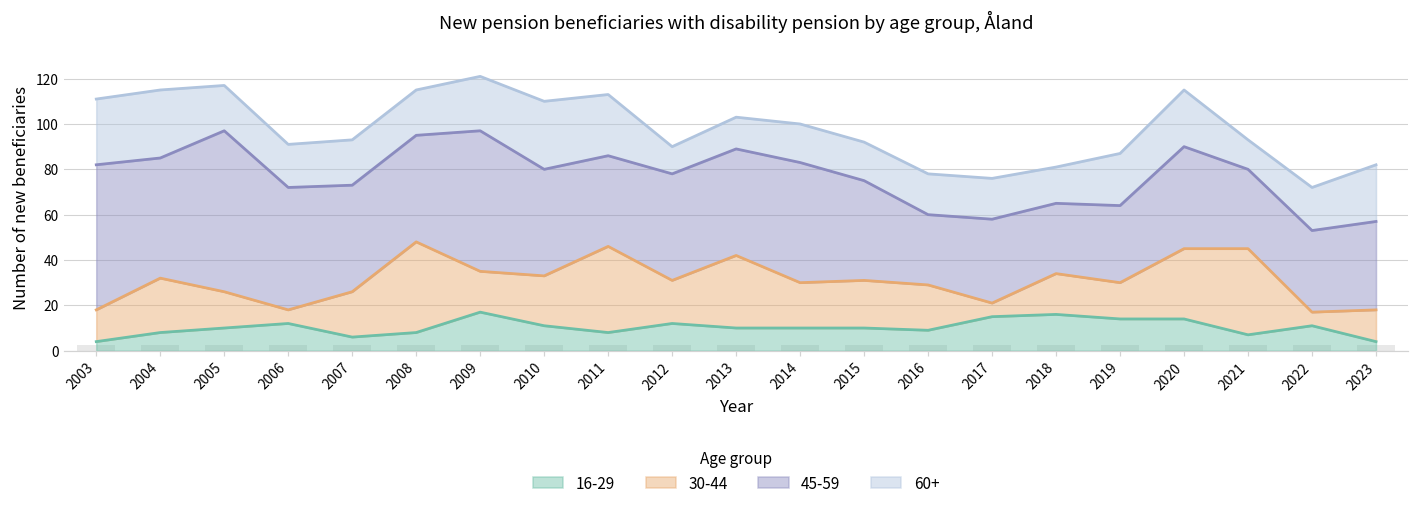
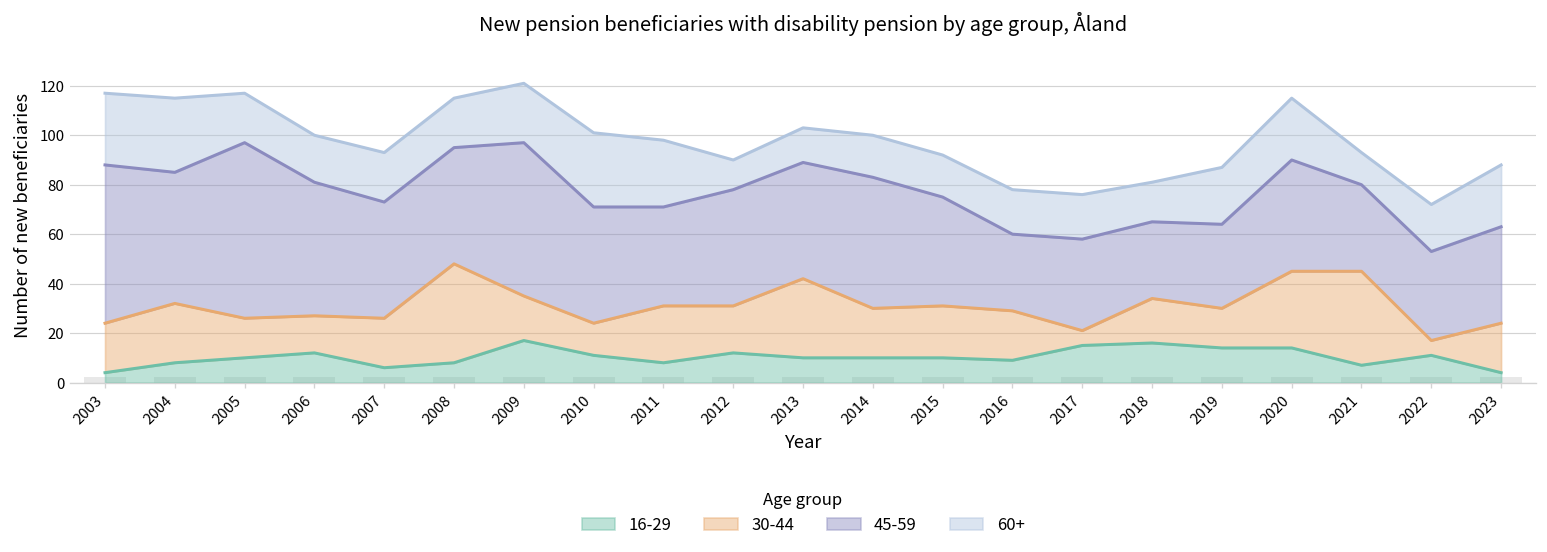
  {
    "30-44": {
-     "2003": 14,
+     "2003": 20,
      "2004": 24,
      "2005": 16,
-     "2006": 6,
+     "2006": 15,
      "2007": 20,
      "2008": 40,
      "2009": 18,
-     "2010": 22,
-     "2011": 38,
+     "2010": 13,
+     "2011": 23,
      "2012": 19,
      "2013": 32,
      "2014": 20,
      "2015": 21,
      "2016": 20,
      "2017": 6,
      "2018": 18,
      "2019": 16,
      "2020": 31,
      "2021": 38,
      "2022": 6,
-     "2023": 14
+     "2023": 20
    }
  }
